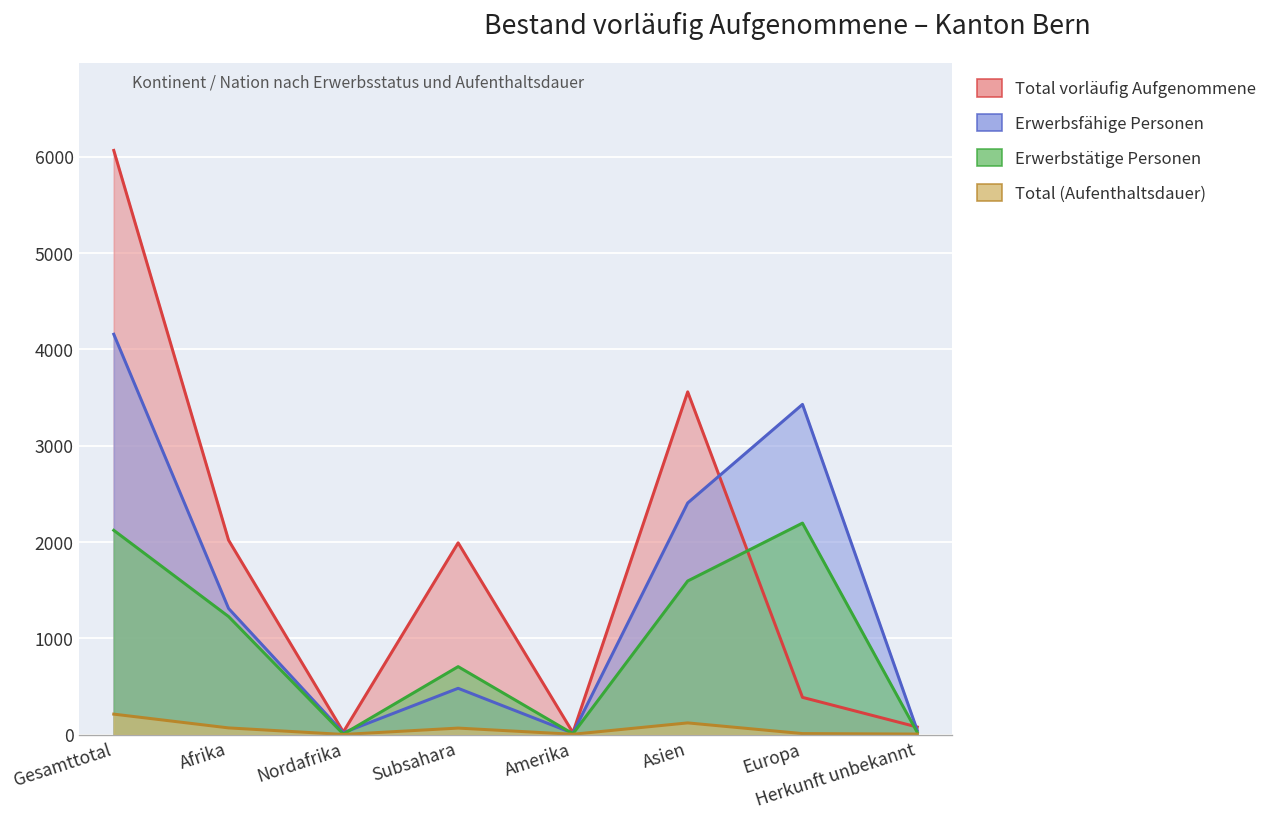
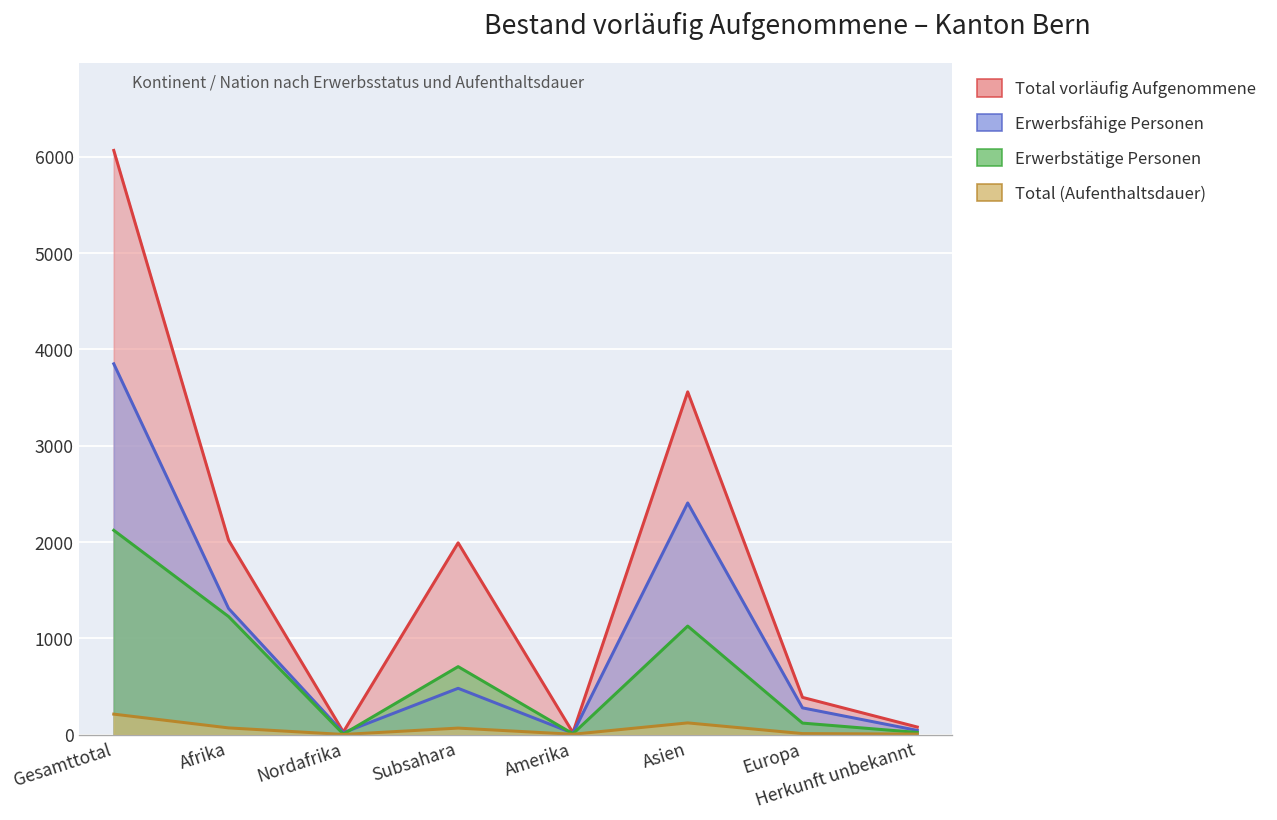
  {
    "Erwerbsfähige Personen": {
-     "Gesamttotal": 4200,
+     "Gesamttotal": 3800,
      "Afrika": 1300,
      "Subsahara": 500,
      "Asien": 2400,
-     "Europa": 3400
+     "Europa": 300
    },
    "Erwerbstätige Personen": {
      "Gesamttotal": 2100,
      "Afrika": 1200,
      "Subsahara": 700,
-     "Asien": 1600,
-     "Europa": 2200
+     "Asien": 1100,
+     "Europa": 100
    }
  }
